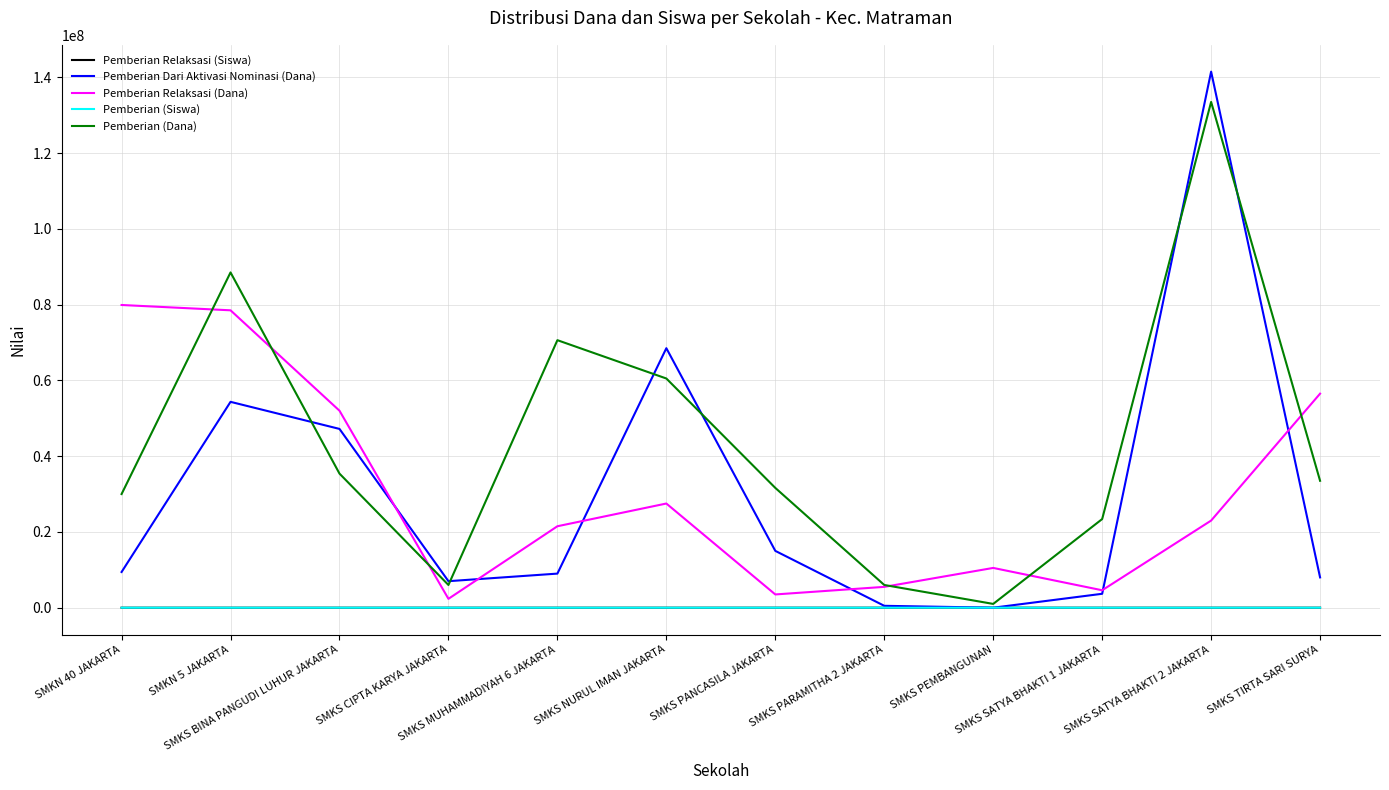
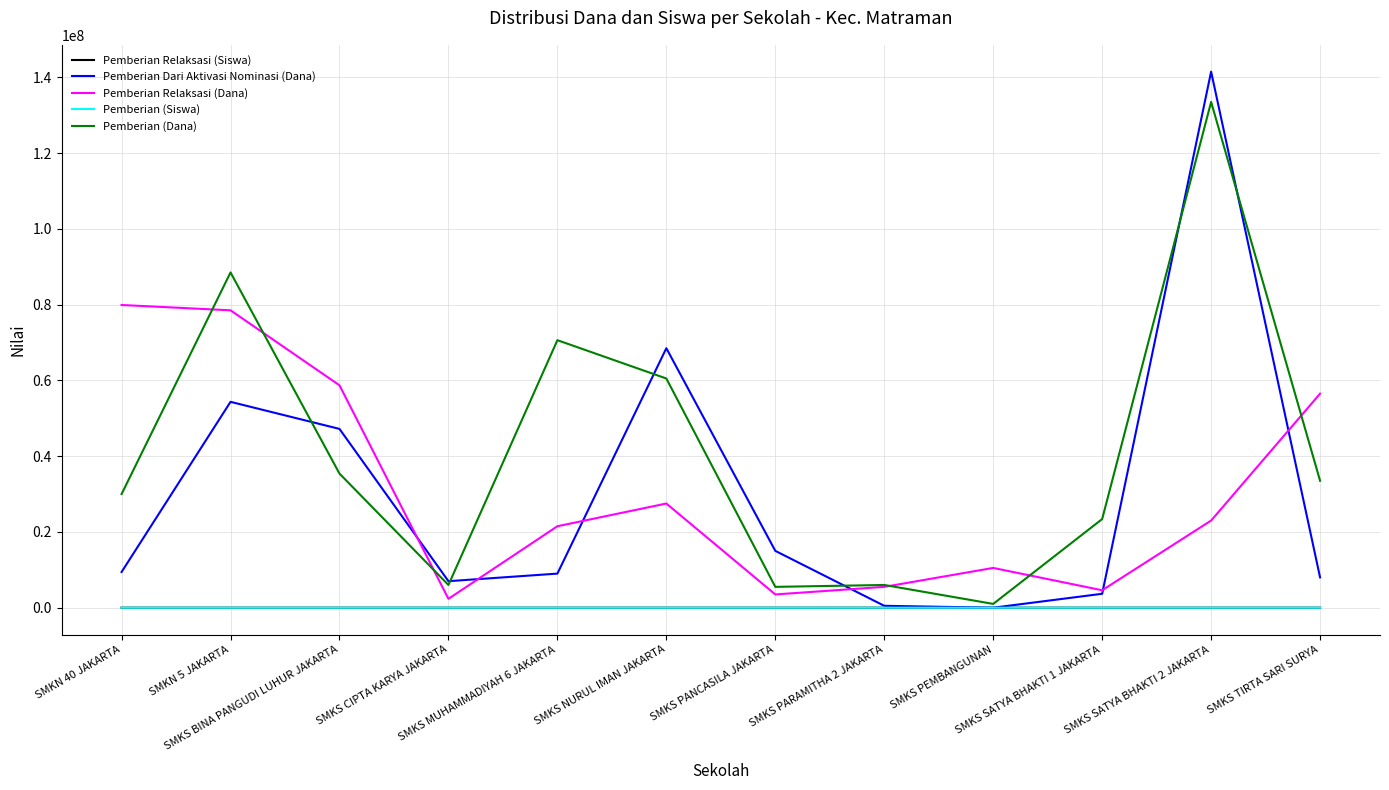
  {
    "Pemberian (Siswa)": {
      "SMKN 40 JAKARTA": 0,
      "SMKN 5 JAKARTA": 0,
      "SMKS BINA PANGUDI LUHUR JAKARTA": 0,
      "SMKS CIPTA KARYA JAKARTA": 0,
      "SMKS MUHAMMADIYAH 6 JAKARTA": 0,
      "SMKS NURUL IMAN JAKARTA": 0,
      "SMKS PANCASILA JAKARTA": 0,
      "SMKS SATYA BHAKTI 1 JAKARTA": 0,
      "SMKS SATYA BHAKTI 2 JAKARTA": 0,
      "SMKS TIRTA SARI SURYA": 0
    },
    "Pemberian Dari Aktivasi Nominasi (Dana)": {
      "SMKN 40 JAKARTA": 9000000,
      "SMKN 5 JAKARTA": 54000000,
      "SMKS BINA PANGUDI LUHUR JAKARTA": 47000000,
      "SMKS CIPTA KARYA JAKARTA": 7000000,
      "SMKS MUHAMMADIYAH 6 JAKARTA": 9000000,
      "SMKS NURUL IMAN JAKARTA": 69000000,
      "SMKS PANCASILA JAKARTA": 15000000,
      "SMKS SATYA BHAKTI 1 JAKARTA": 4000000,
      "SMKS SATYA BHAKTI 2 JAKARTA": 142000000,
      "SMKS TIRTA SARI SURYA": 8000000
    },
    "Pemberian Relaksasi (Dana)": {
      "SMKN 40 JAKARTA": 80000000,
      "SMKN 5 JAKARTA": 79000000,
-     "SMKS BINA PANGUDI LUHUR JAKARTA": 52000000,
+     "SMKS BINA PANGUDI LUHUR JAKARTA": 59000000,
      "SMKS CIPTA KARYA JAKARTA": 2000000,
      "SMKS MUHAMMADIYAH 6 JAKARTA": 22000000,
      "SMKS NURUL IMAN JAKARTA": 28000000,
      "SMKS PANCASILA JAKARTA": 4000000,
      "SMKS PEMBANGUNAN": 11000000,
      "SMKS SATYA BHAKTI 1 JAKARTA": 5000000,
      "SMKS SATYA BHAKTI 2 JAKARTA": 23000000,
      "SMKS TIRTA SARI SURYA": 57000000
    },
    "Pemberian (Dana)": {
      "SMKN 40 JAKARTA": 30000000,
      "SMKN 5 JAKARTA": 89000000,
      "SMKS BINA PANGUDI LUHUR JAKARTA": 35000000,
      "SMKS CIPTA KARYA JAKARTA": 6000000,
      "SMKS MUHAMMADIYAH 6 JAKARTA": 71000000,
      "SMKS NURUL IMAN JAKARTA": 61000000,
-     "SMKS PANCASILA JAKARTA": 32000000,
+     "SMKS PANCASILA JAKARTA": 6000000,
      "SMKS PEMBANGUNAN": 1000000,
      "SMKS SATYA BHAKTI 1 JAKARTA": 23000000,
      "SMKS SATYA BHAKTI 2 JAKARTA": 134000000,
      "SMKS TIRTA SARI SURYA": 34000000
    }
  }
